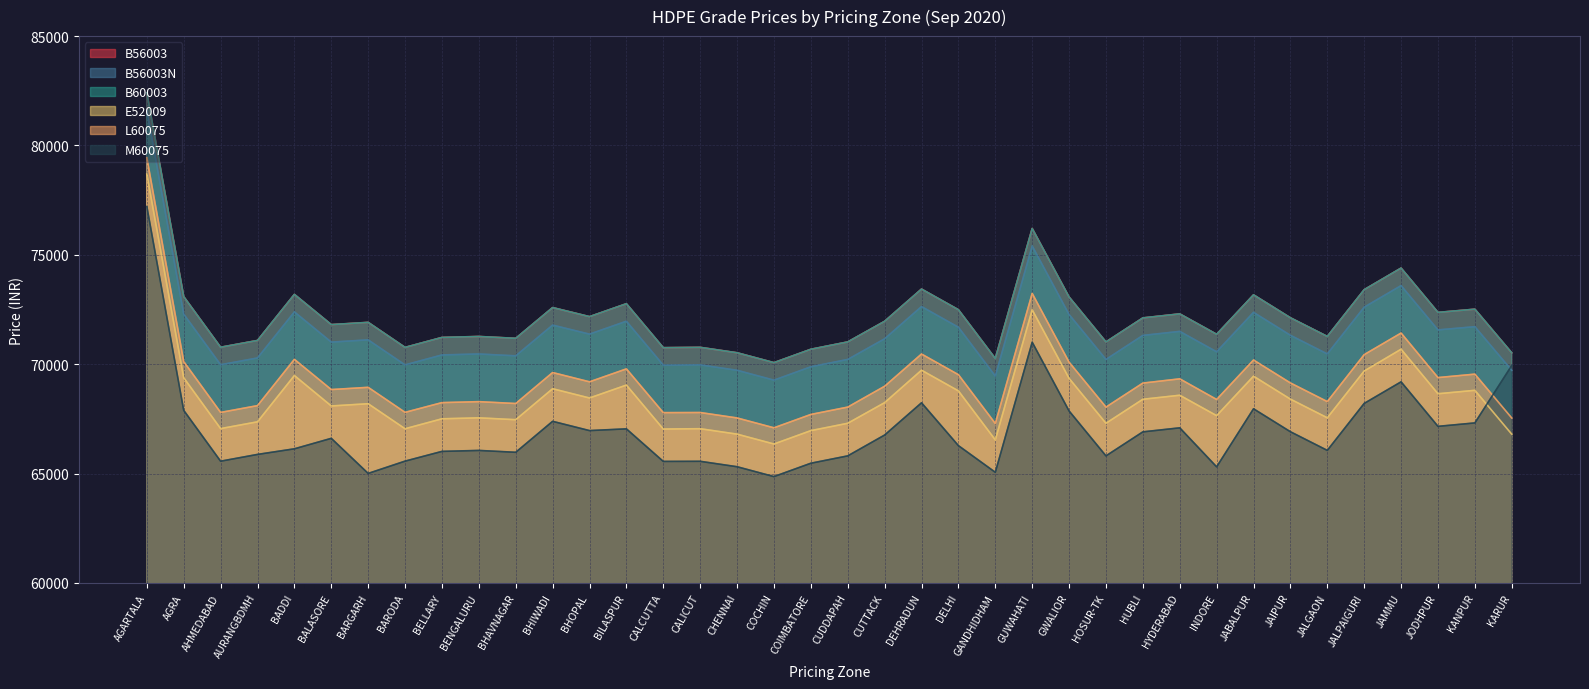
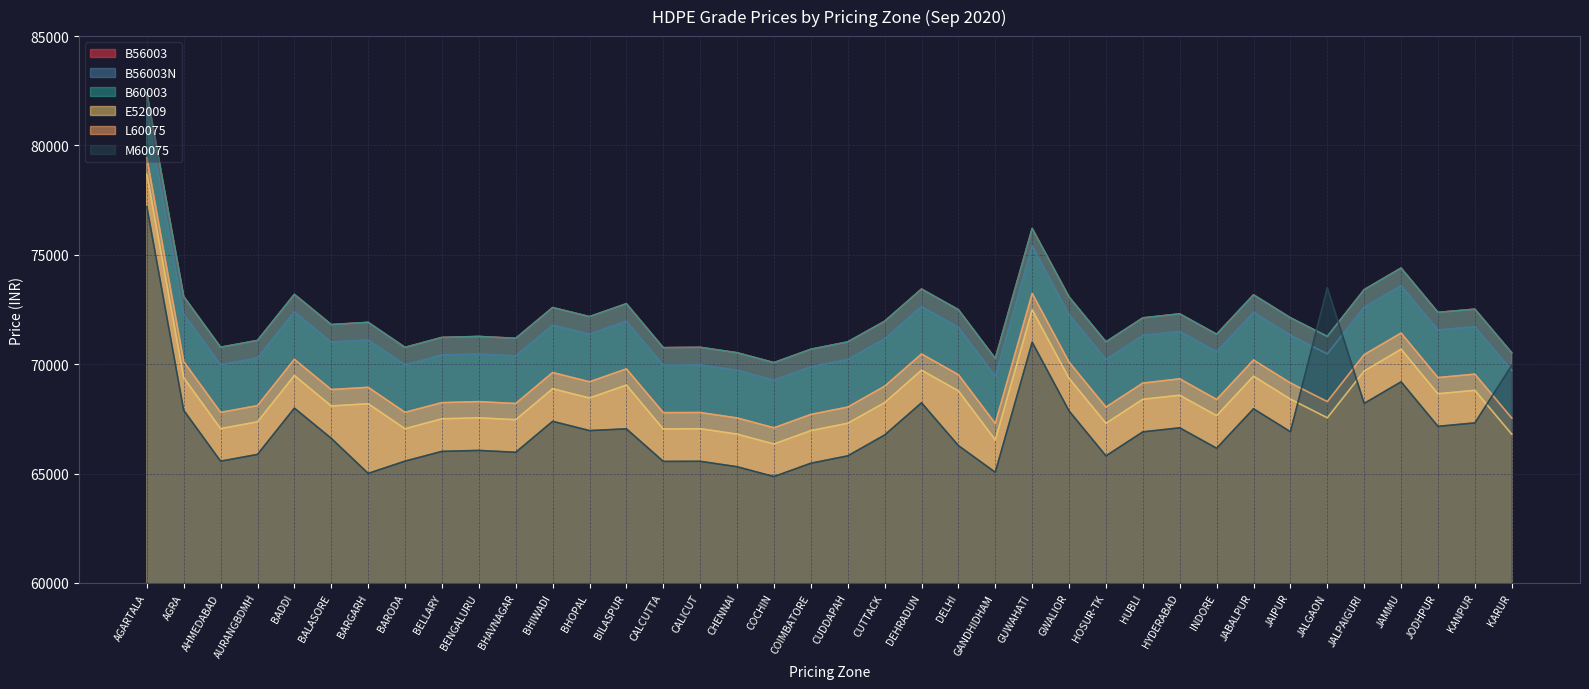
  {
    "M60075": {
      "AGARTALA": 77200,
      "AGRA": 67900,
      "AHMEDABAD": 65600,
      "AURANGBDMH": 65900,
-     "BADDI": 66100,
+     "BADDI": 68000,
      "BALASORE": 66600,
      "BARGARH": 65000,
      "BARODA": 65600,
      "BELLARY": 66000,
      "BENGALURU": 66100,
      "BHAVNAGAR": 66000,
      "BHIWADI": 67400,
      "BHOPAL": 67000,
      "BILASPUR": 67000,
      "CALCUTTA": 65600,
      "CALICUT": 65600,
      "CHENNAI": 65300,
      "COCHIN": 64900,
      "COIMBATORE": 65500,
      "CUDDAPAH": 65800,
      "CUTTACK": 66800,
      "DEHRADUN": 68200,
      "DELHI": 66300,
      "GANDHIDHAM": 65100,
      "GUWAHATI": 71000,
      "GWALIOR": 67900,
      "HOSUR-TK": 65800,
      "HUBLI": 66900,
      "HYDERABAD": 67100,
-     "INDORE": 65300,
+     "INDORE": 66200,
      "JABALPUR": 68000,
      "JAIPUR": 66900,
-     "JALGAON": 66100,
+     "JALGAON": 73500,
      "JALPAIGURI": 68200,
      "JAMMU": 69200,
      "JODHPUR": 67200,
      "KANPUR": 67300,
      "KARUR": 69900
    }
  }
